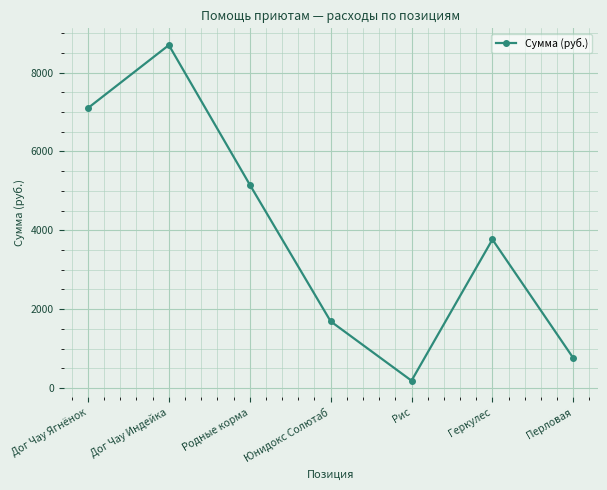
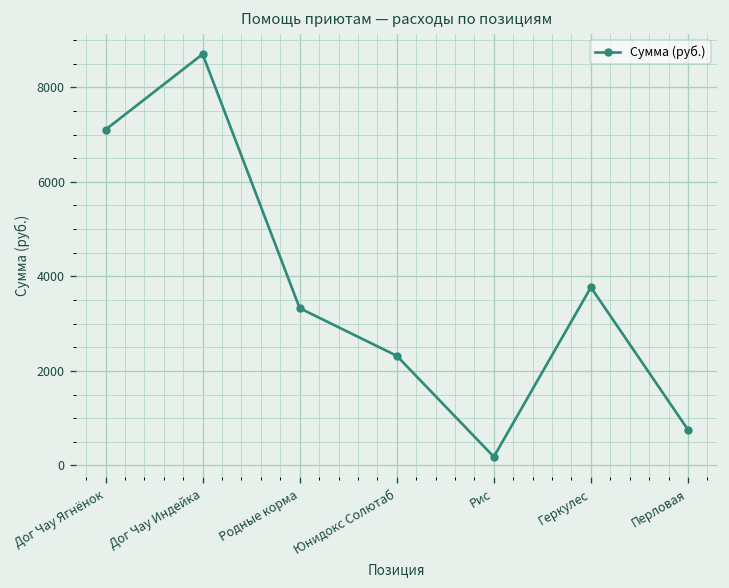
  {
    "Дог Чау Ягнёнок": 7100,
    "Дог Чау Индейка": 8700,
-   "Родные корма": 5200,
-   "Юнидокс Солютаб": 1700,
+   "Родные корма": 3300,
+   "Юнидокс Солютаб": 2300,
    "Рис": 200,
    "Геркулес": 3800,
    "Перловая": 800
  }
